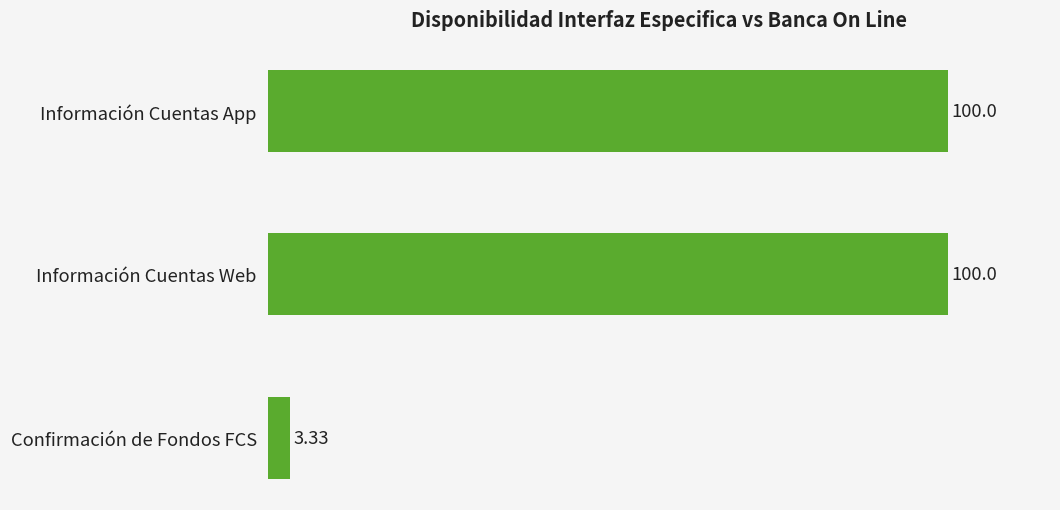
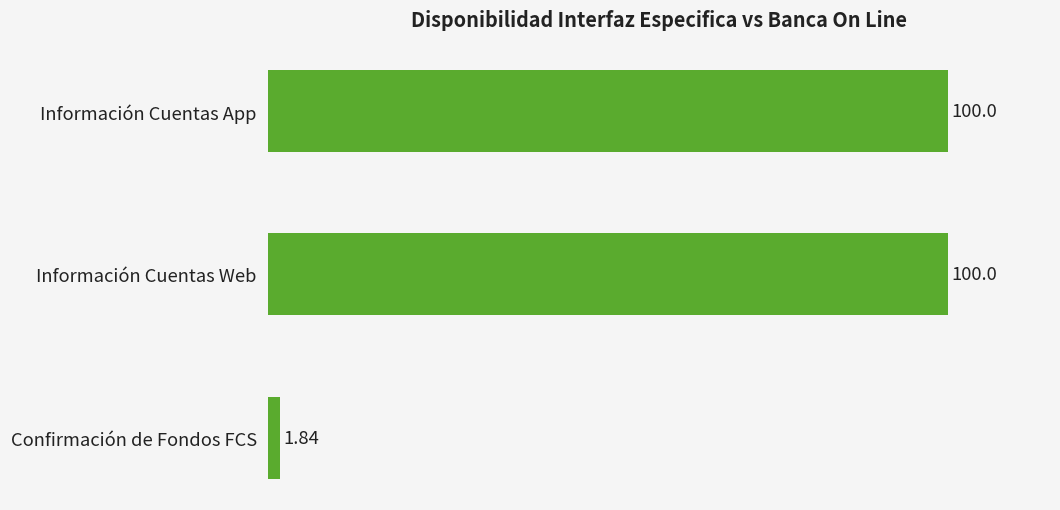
  {
    "Información Cuentas App": 100.0,
    "Información Cuentas Web": 100.0,
-   "Confirmación de Fondos FCS": 3.33
+   "Confirmación de Fondos FCS": 1.84
  }
